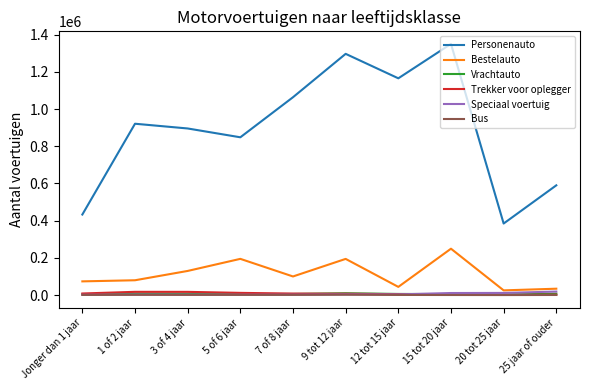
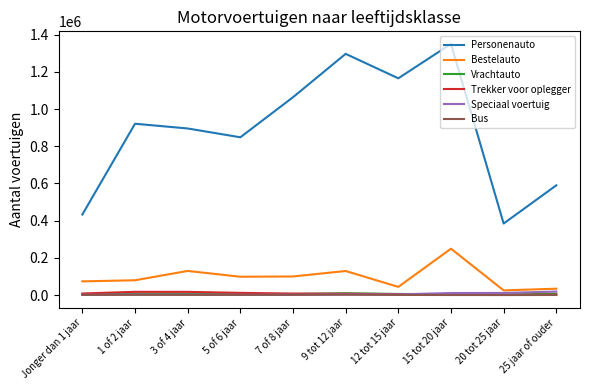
  {
    "Personenauto": {
      "Jonger dan 1 jaar": 430000,
      "1 of 2 jaar": 920000,
      "3 of 4 jaar": 900000,
      "5 of 6 jaar": 850000,
      "7 of 8 jaar": 1060000,
      "9 tot 12 jaar": 1300000,
      "12 tot 15 jaar": 1170000,
      "20 tot 25 jaar": 380000,
      "25 jaar of ouder": 590000
    },
    "Bestelauto": {
      "Jonger dan 1 jaar": 70000,
      "1 of 2 jaar": 80000,
      "3 of 4 jaar": 130000,
-     "5 of 6 jaar": 190000,
+     "5 of 6 jaar": 100000,
      "7 of 8 jaar": 100000,
-     "9 tot 12 jaar": 190000,
+     "9 tot 12 jaar": 130000,
      "12 tot 15 jaar": 40000,
      "15 tot 20 jaar": 250000,
      "25 jaar of ouder": 30000
    }
  }
